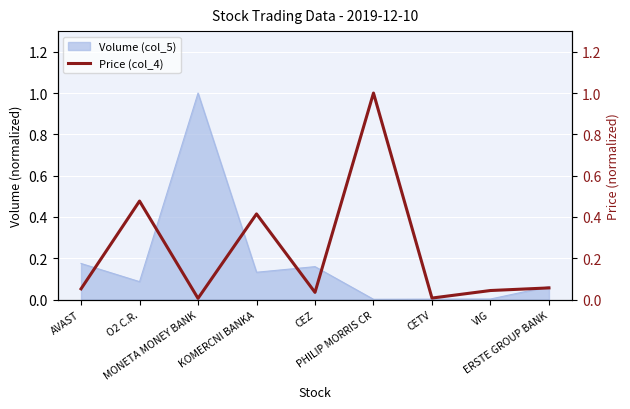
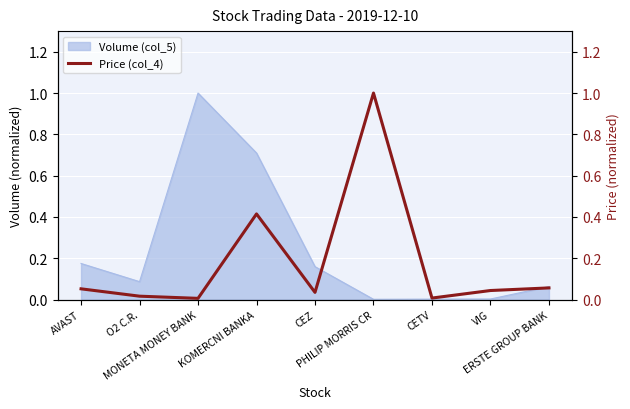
  {
    "Volume (col_5)": {
      "AVAST": 0.17,
      "O2 C.R.": 0.09,
      "MONETA MONEY BANK": 1.00,
-     "KOMERCNI BANKA": 0.13,
+     "KOMERCNI BANKA": 0.71,
      "CEZ": 0.16,
      "PHILIP MORRIS CR": 0.00,
      "CETV": 0.00,
      "VIG": 0.00,
      "ERSTE GROUP BANK": 0.06
    },
    "Price (col_4)": {
      "AVAST": 0.05,
-     "O2 C.R.": 0.48,
+     "O2 C.R.": 0.02,
      "MONETA MONEY BANK": 0.01,
      "KOMERCNI BANKA": 0.41,
      "CEZ": 0.03,
      "PHILIP MORRIS CR": 1.00,
      "CETV": 0.01,
      "VIG": 0.04,
      "ERSTE GROUP BANK": 0.06
    }
  }
